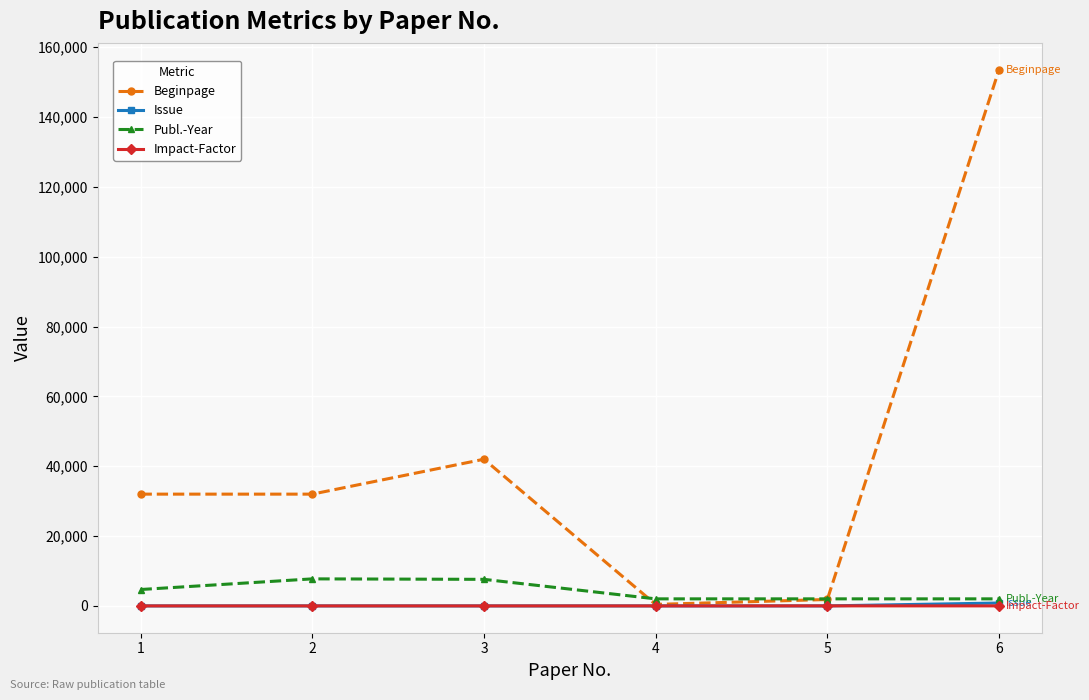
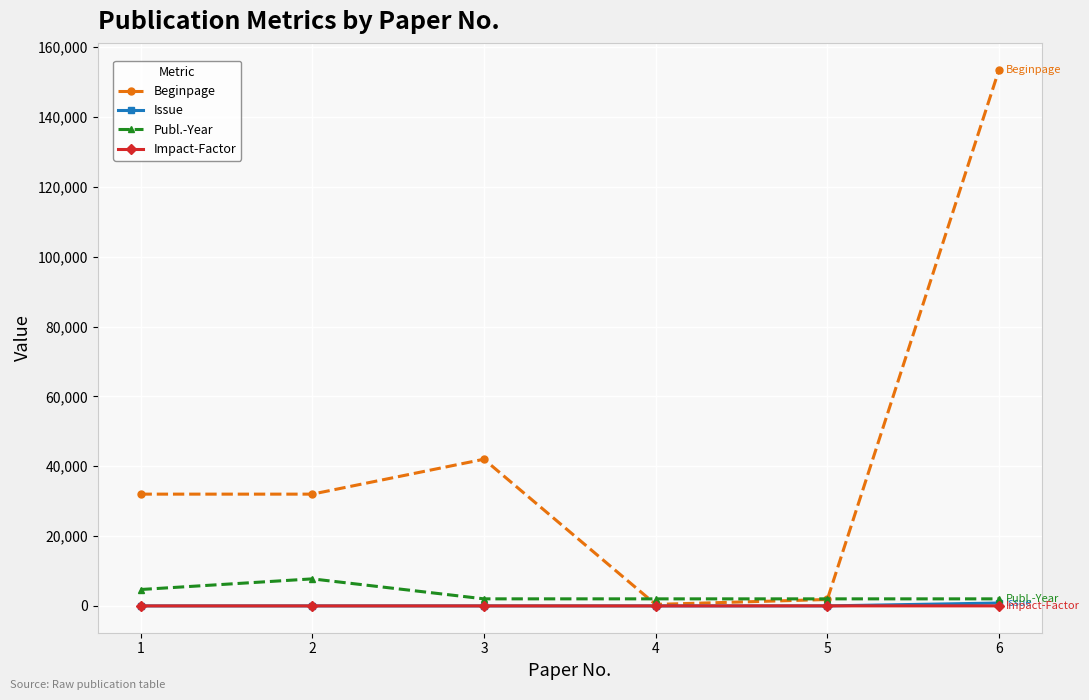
  {
    "Beginpage": {
      "1": "32,000",
      "2": "32,000",
      "3": "42,000",
      "6": "154,000"
    },
    "Issue": {
      "6": "1,000"
    },
    "Publ.-Year": {
      "1": "5,000",
      "2": "8,000",
-     "3": "8,000",
+     "3": "2,000",
      "4": "2,000",
      "6": "2,000"
    },
    "Impact-Factor": {
      "6": "0"
    }
  }
